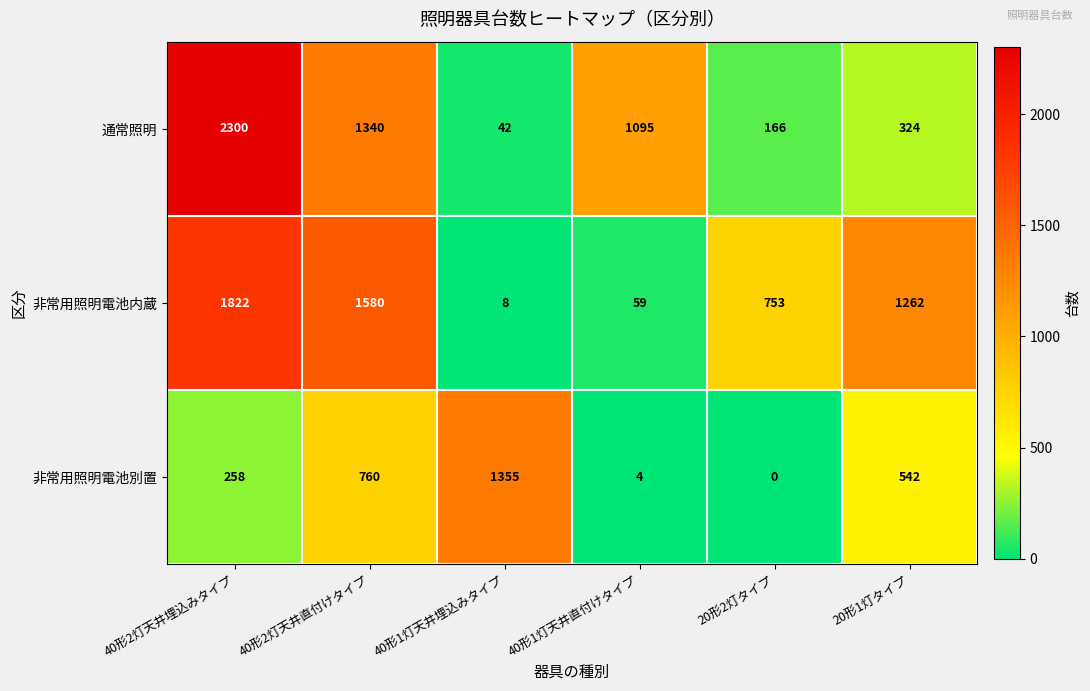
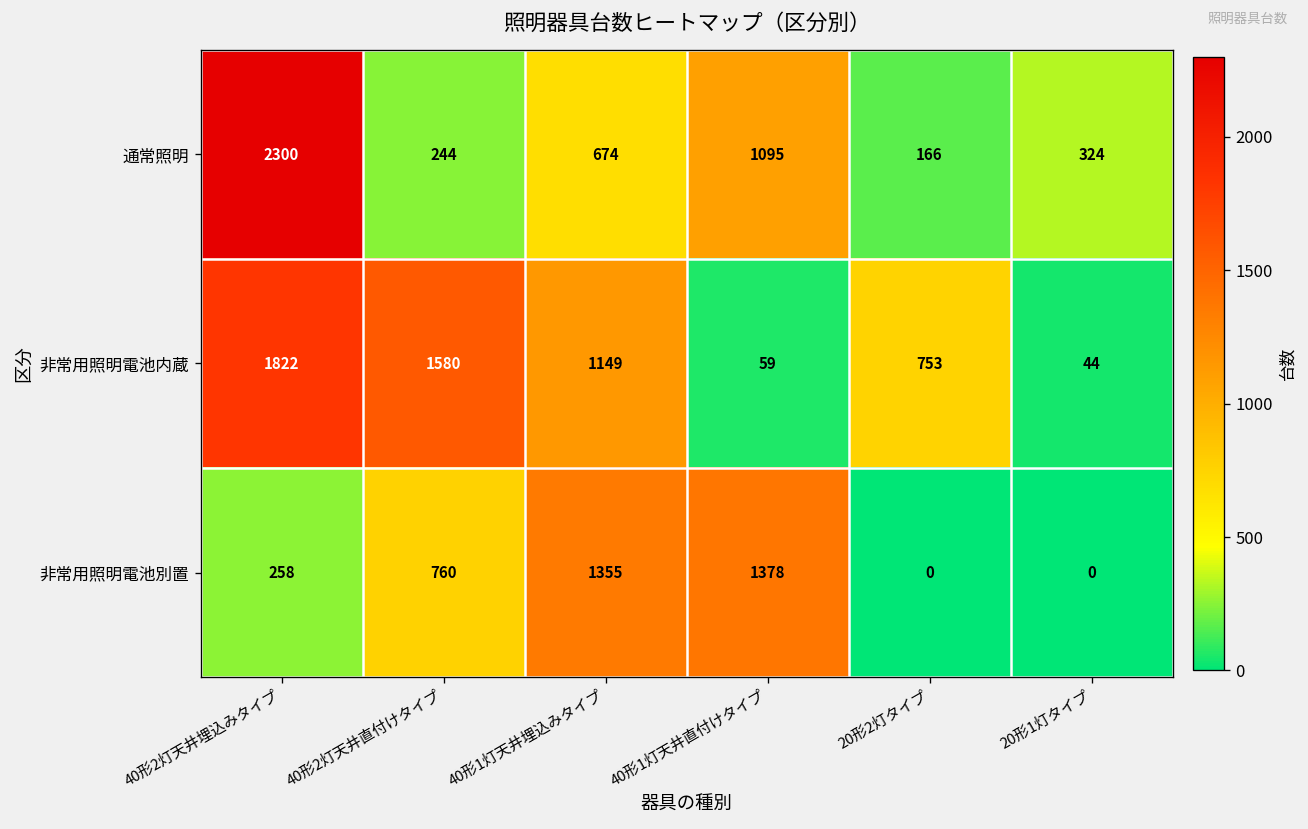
  {
    "通常照明": {
      "40形2灯天井埋込みタイプ": 2300,
-     "40形2灯天井直付けタイプ": 1340,
-     "40形1灯天井埋込みタイプ": 42,
+     "40形2灯天井直付けタイプ": 244,
+     "40形1灯天井埋込みタイプ": 674,
      "40形1灯天井直付けタイプ": 1095,
      "20形2灯タイプ": 166,
      "20形1灯タイプ": 324
    },
    "非常用照明電池内蔵": {
      "40形2灯天井埋込みタイプ": 1822,
      "40形2灯天井直付けタイプ": 1580,
-     "40形1灯天井埋込みタイプ": 8,
+     "40形1灯天井埋込みタイプ": 1149,
      "40形1灯天井直付けタイプ": 59,
      "20形2灯タイプ": 753,
-     "20形1灯タイプ": 1262
+     "20形1灯タイプ": 44
    },
    "非常用照明電池別置": {
      "40形2灯天井埋込みタイプ": 258,
      "40形2灯天井直付けタイプ": 760,
      "40形1灯天井埋込みタイプ": 1355,
-     "40形1灯天井直付けタイプ": 4,
+     "40形1灯天井直付けタイプ": 1378,
      "20形2灯タイプ": 0,
-     "20形1灯タイプ": 542
+     "20形1灯タイプ": 0
    }
  }
